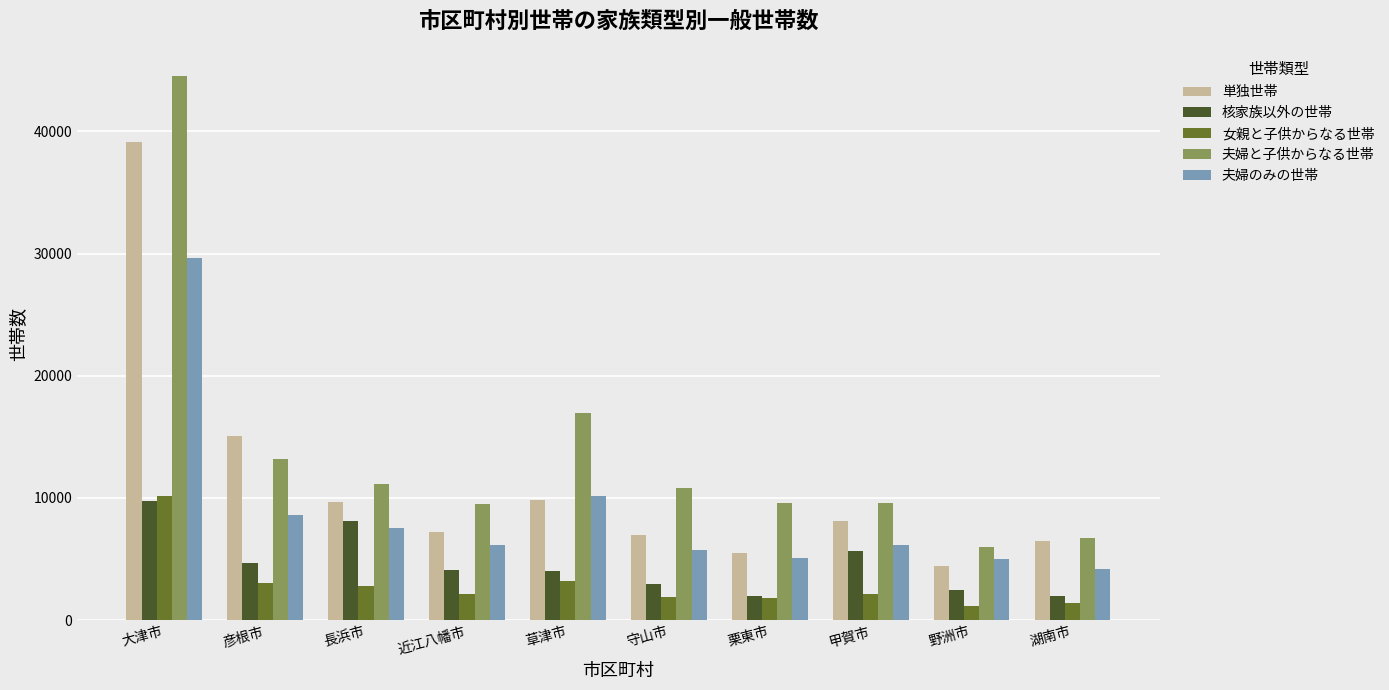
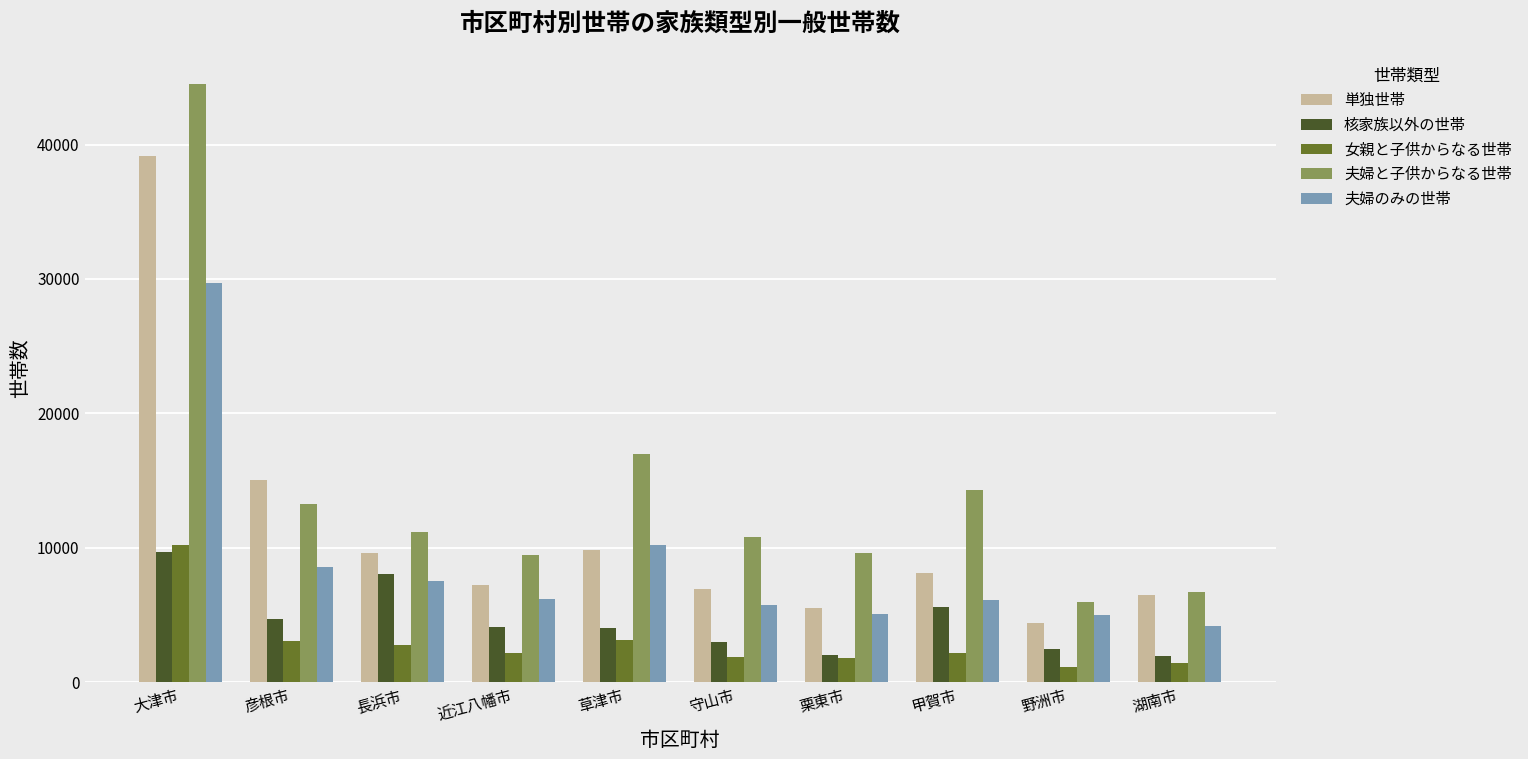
  {
    "単独世帯": {
      "大津市": 39200,
      "彦根市": 15000,
      "長浜市": 9600,
      "近江八幡市": 7200,
      "草津市": 9800,
      "守山市": 6900,
      "栗東市": 5500,
      "甲賀市": 8100,
      "野洲市": 4400,
      "湖南市": 6500
    },
    "夫婦と子供からなる世帯": {
      "大津市": 44500,
      "彦根市": 13200,
      "長浜市": 11200,
      "近江八幡市": 9500,
      "草津市": 17000,
      "守山市": 10800,
      "栗東市": 9600,
-     "甲賀市": 9600,
+     "甲賀市": 14300,
      "野洲市": 6000,
      "湖南市": 6700
    },
    "夫婦のみの世帯": {
      "大津市": 29700,
      "彦根市": 8600,
      "長浜市": 7500,
      "近江八幡市": 6200,
      "草津市": 10200,
      "守山市": 5700,
      "栗東市": 5000,
      "甲賀市": 6100,
      "野洲市": 5000,
      "湖南市": 4100
    }
  }
